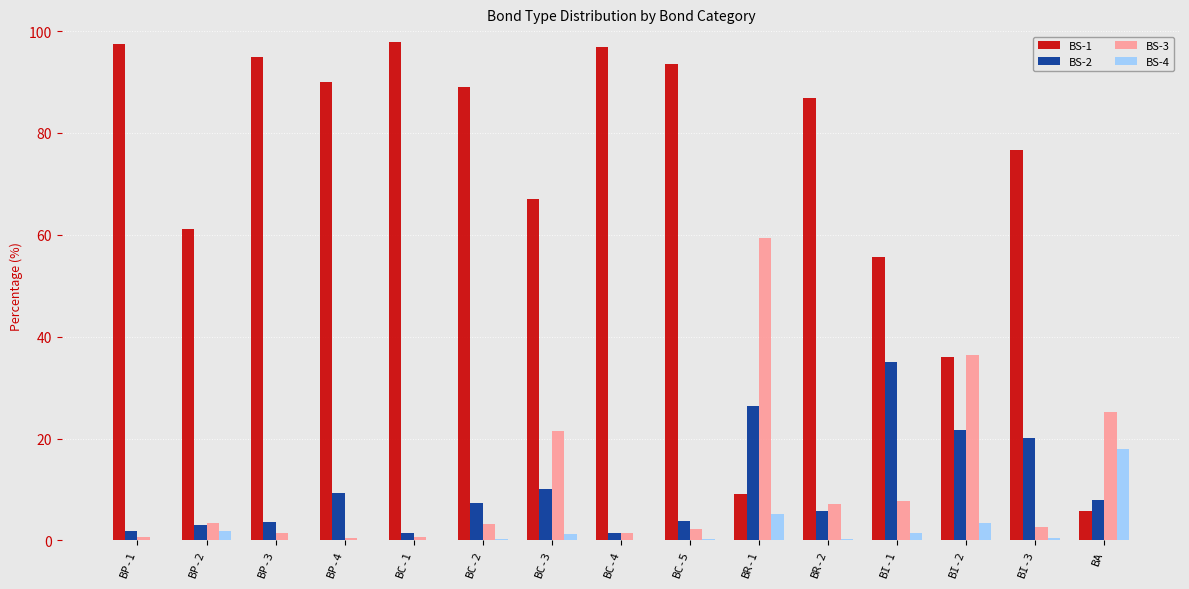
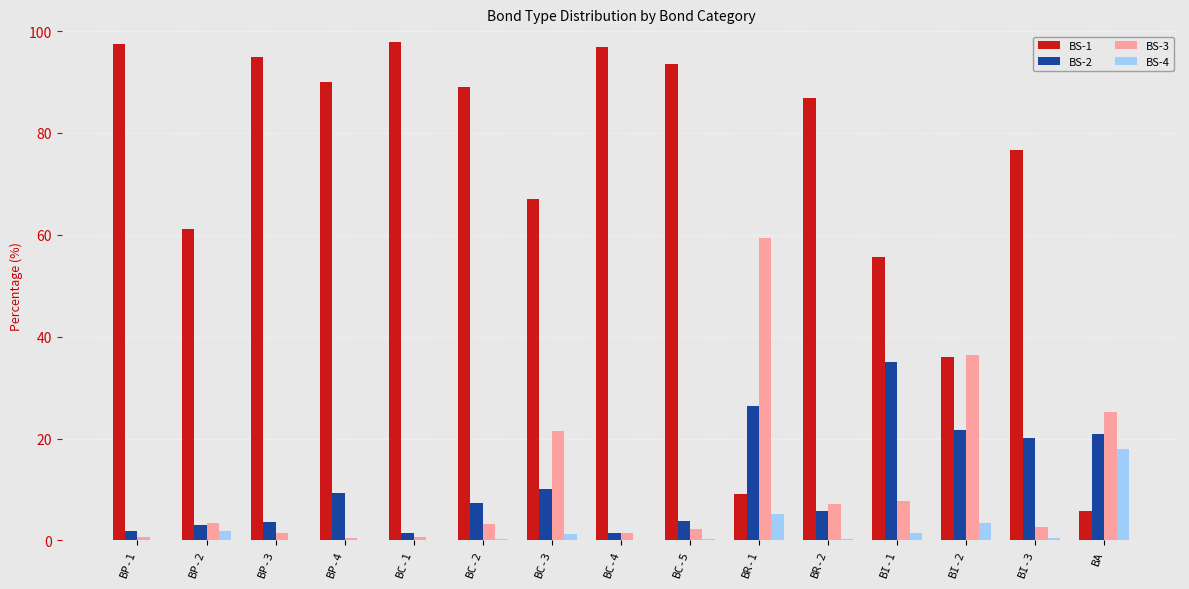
  {
    "BS-1": {
      "BP-1": 97,
      "BP-2": 61,
      "BP-3": 95,
      "BP-4": 90,
      "BC-1": 98,
      "BC-2": 89,
      "BC-3": 67,
      "BC-4": 97,
      "BC-5": 94,
      "BR-1": 9,
      "BR-2": 87,
      "BI-1": 56,
      "BI-2": 36,
      "BI-3": 77,
      "BA": 6
    },
    "BS-2": {
      "BP-1": 2,
      "BP-2": 3,
      "BP-3": 4,
      "BP-4": 9,
      "BC-1": 2,
      "BC-2": 7,
      "BC-3": 10,
      "BC-4": 2,
      "BC-5": 4,
      "BR-1": 27,
      "BR-2": 6,
      "BI-1": 35,
      "BI-2": 22,
      "BI-3": 20,
-     "BA": 8
+     "BA": 21
    },
    "BS-3": {
      "BP-1": 1,
      "BP-2": 4,
      "BP-3": 1,
      "BP-4": 1,
      "BC-1": 1,
      "BC-2": 3,
      "BC-3": 21,
      "BC-4": 2,
      "BC-5": 2,
      "BR-1": 59,
      "BR-2": 7,
      "BI-1": 8,
      "BI-2": 37,
      "BI-3": 3,
      "BA": 25
    },
    "BS-4": {
      "BP-2": 2,
      "BP-4": 0,
      "BC-1": 0,
      "BC-3": 1,
      "BR-1": 5,
      "BI-1": 1,
      "BI-2": 3,
      "BI-3": 1,
      "BA": 18
    }
  }
